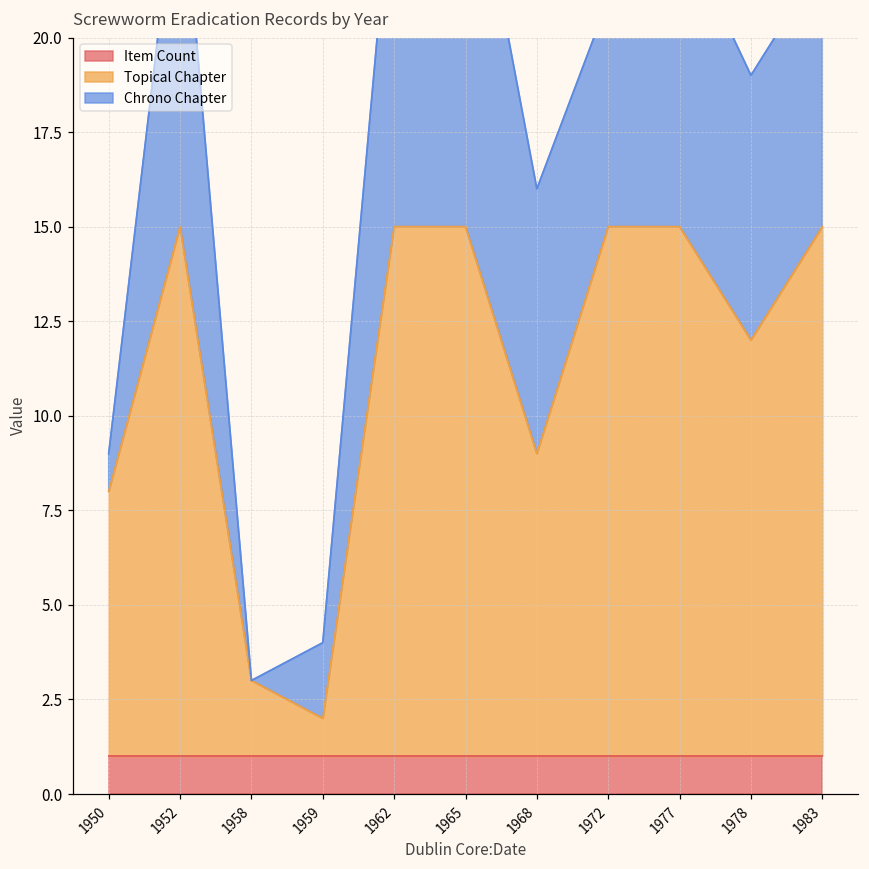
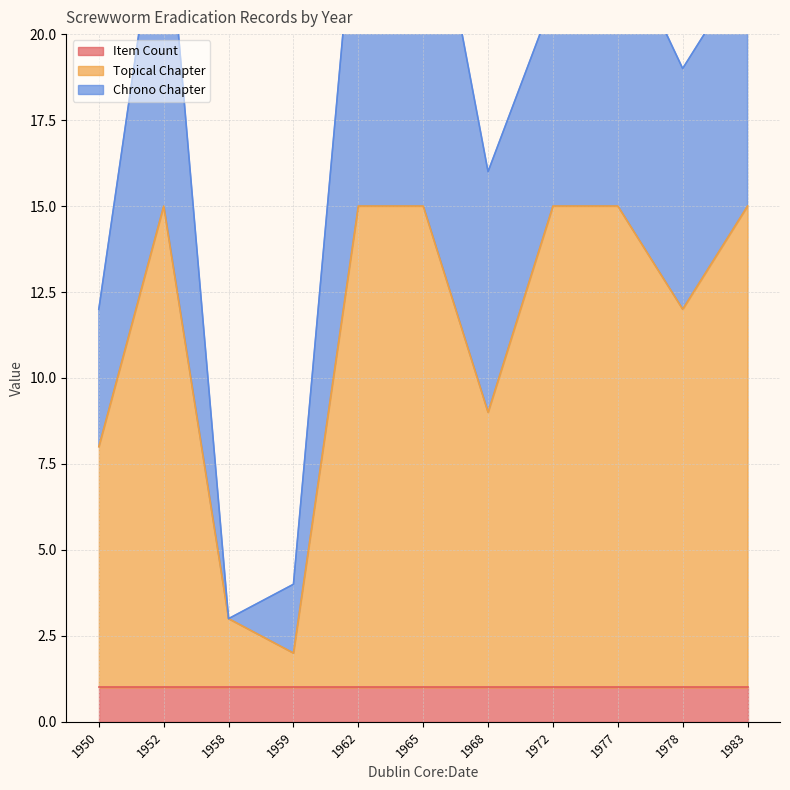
  {
    "Item Count": {
      "1950": 1,
      "1952": 1,
      "1958": 1,
      "1959": 1,
      "1962": 1,
      "1965": 1,
      "1968": 1,
      "1972": 1,
      "1977": 1,
      "1978": 1,
      "1983": 1
    },
    "Topical Chapter": {
      "1950": 7,
      "1952": 14,
      "1959": 1,
      "1962": 14,
      "1965": 14,
      "1968": 8,
      "1972": 14,
      "1977": 14,
      "1978": 11,
      "1983": 14
    },
    "Chrono Chapter": {
-     "1950": 1,
+     "1950": 4,
      "1959": 2,
      "1968": 7,
      "1978": 7
    }
  }
